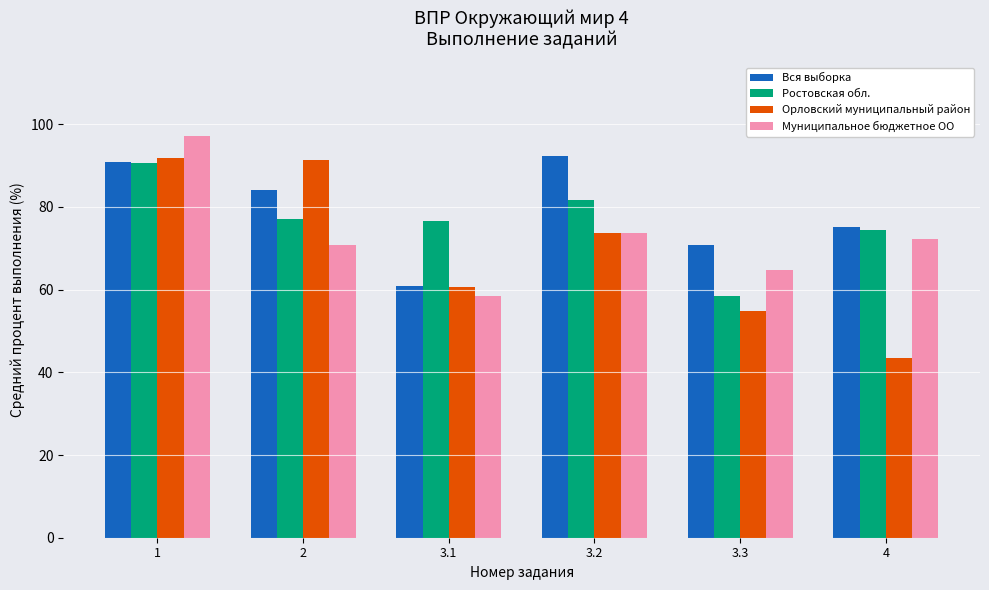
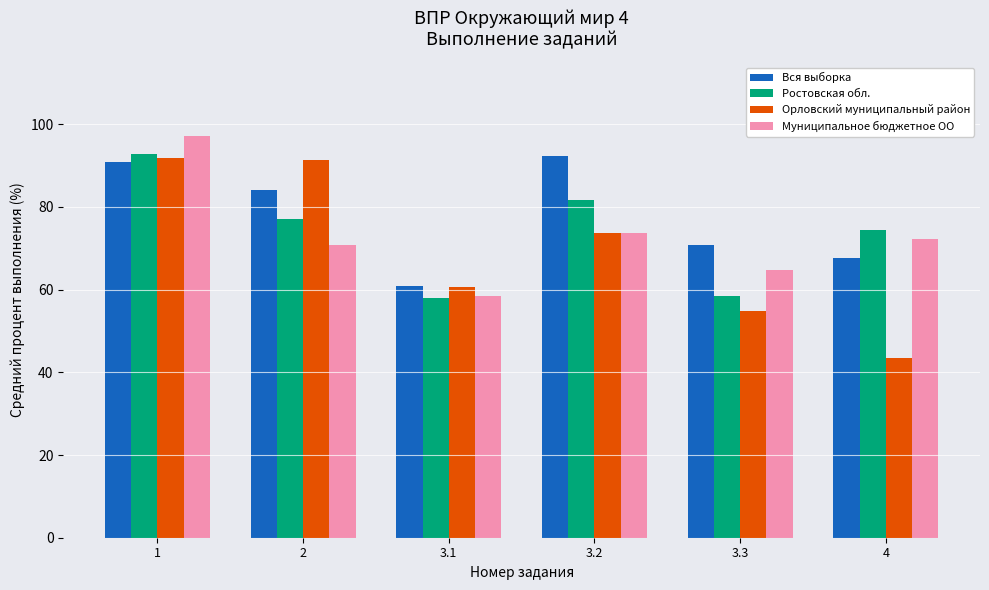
  {
    "Вся выборка": {
      "1": 91,
      "2": 84,
      "3.1": 61,
      "3.2": 92,
      "3.3": 71,
-     "4": 75
+     "4": 68
    },
    "Ростовская обл.": {
-     "1": 91,
+     "1": 93,
      "2": 77,
-     "3.1": 77,
+     "3.1": 58,
      "3.2": 82,
      "3.3": 58,
      "4": 74
    },
    "Орловский муниципальный район": {
      "1": 92,
      "2": 91,
      "3.1": 61,
      "3.2": 74,
      "3.3": 55,
      "4": 44
    },
    "Муниципальное бюджетное ОО": {
      "1": 97,
      "2": 71,
      "3.1": 58,
      "3.2": 74,
      "3.3": 65,
      "4": 72
    }
  }
